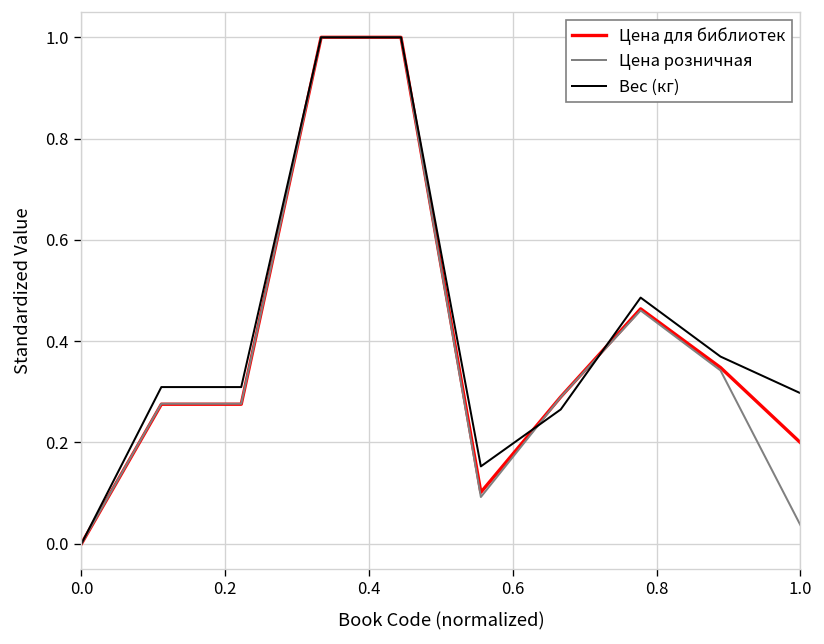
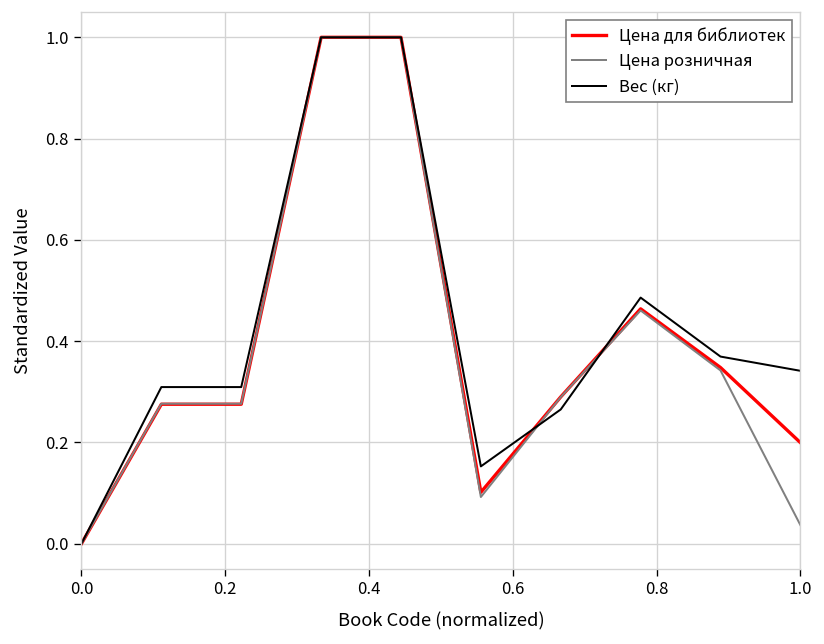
  {
    "Цена для библиотек": {
      "1.0": 0.20
    },
    "Цена розничная": {
      "1.0": 0.04
    },
    "Вес (кг)": {
-     "1.0": 0.30
+     "1.0": 0.34
    }
  }
